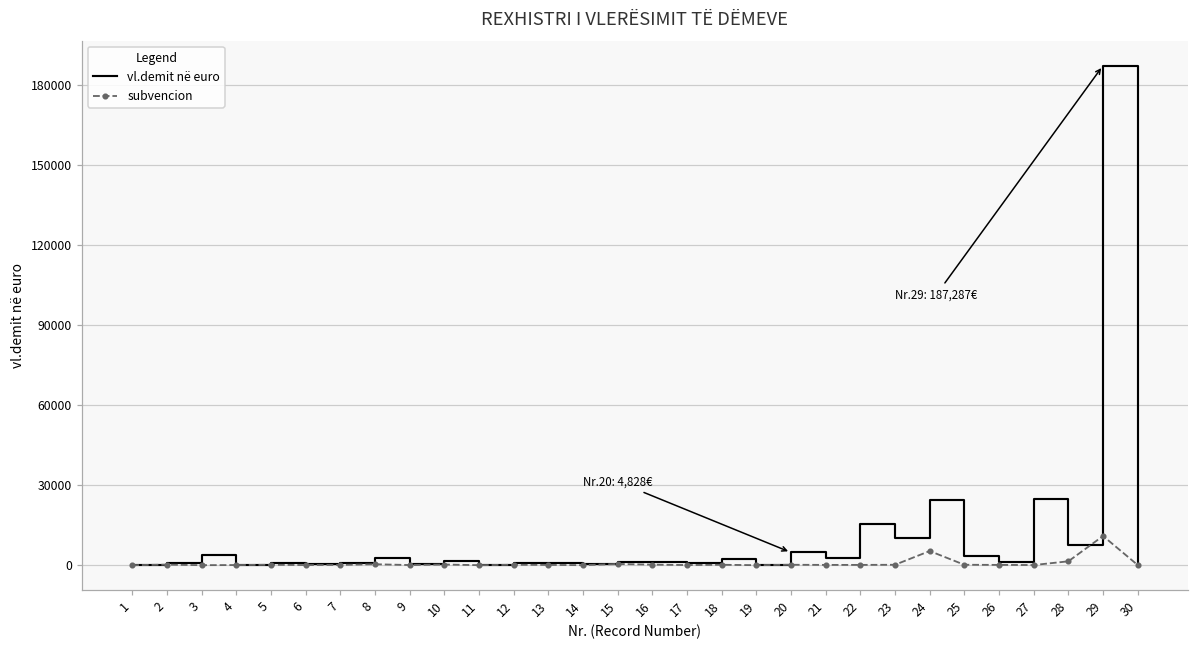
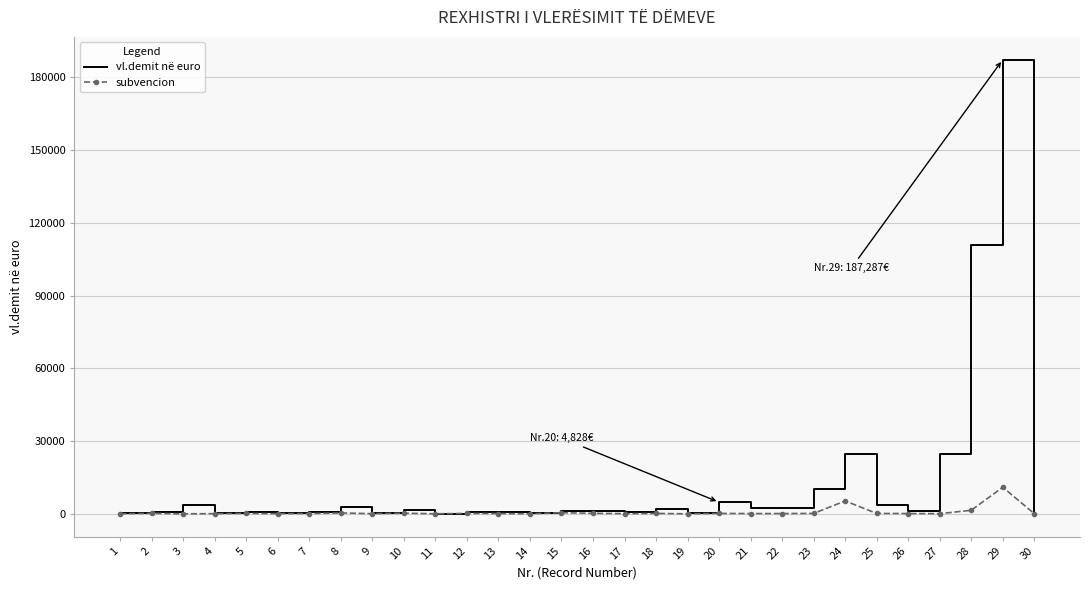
  {
    "vl.demit në euro": {
      "3": 4000,
      "8": 3000,
      "10": 2000,
      "18": 2000,
      "21": 3000,
-     "22": 16000,
+     "22": 2000,
      "23": 10000,
      "24": 25000,
      "25": 4000,
      "26": 1000,
      "27": 25000,
-     "28": 7000,
+     "28": 111000,
      "29": 187000,
      "30": 1000
    },
    "subvencion": {
      "3": 0,
      "8": 0,
      "10": 0,
      "18": 0,
      "20": 0,
      "21": 0,
      "22": 0,
      "23": 0,
      "24": 5000,
      "25": 0,
      "26": 0,
      "27": 0,
      "28": 2000,
      "29": 11000,
      "30": 0
    }
  }
